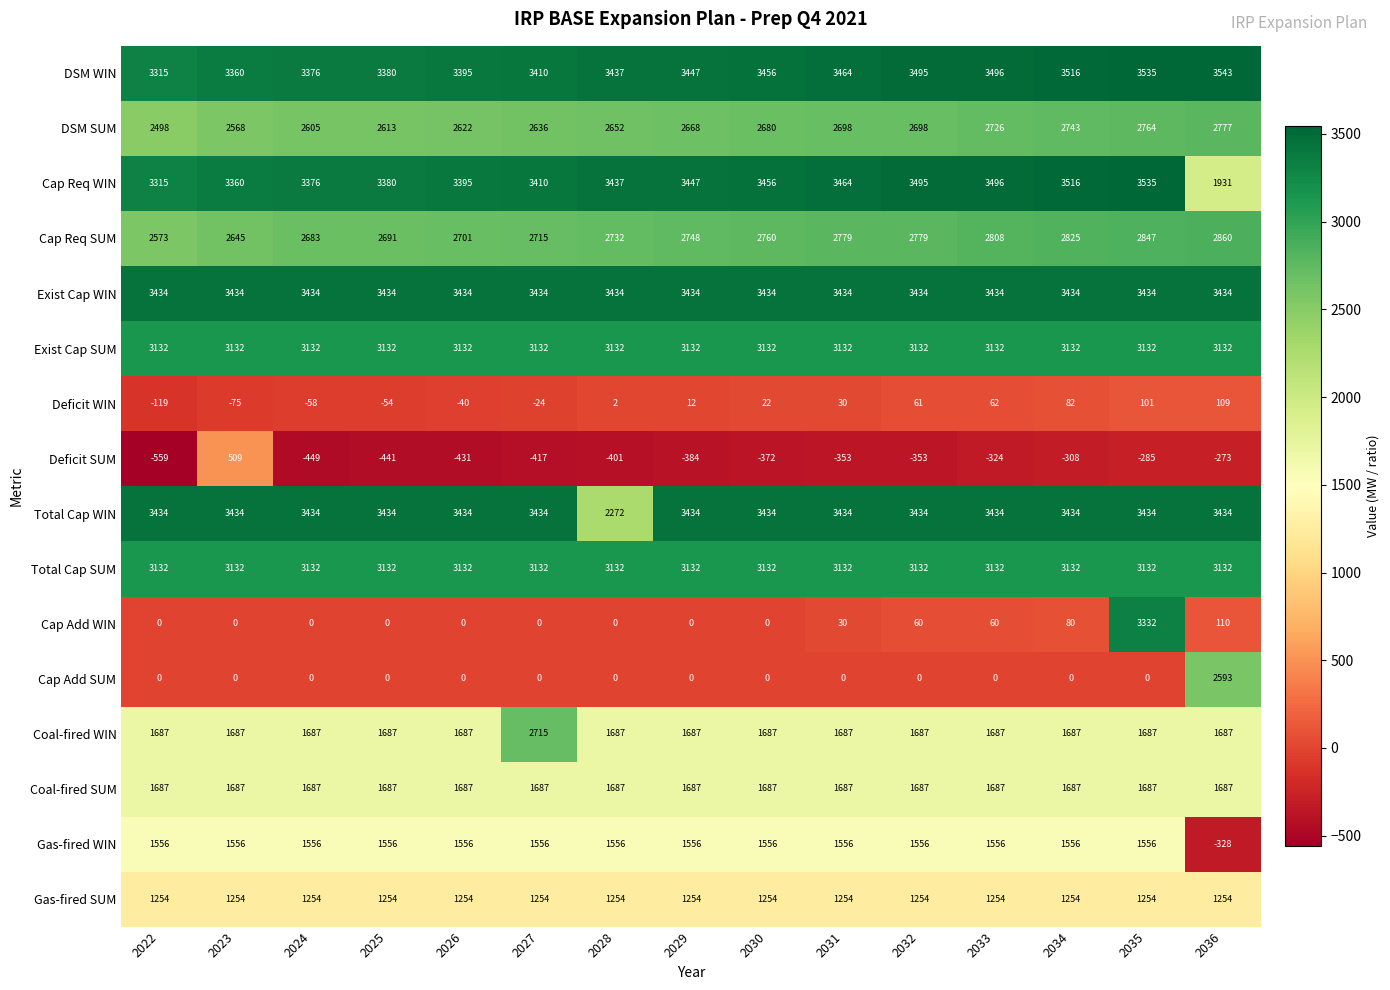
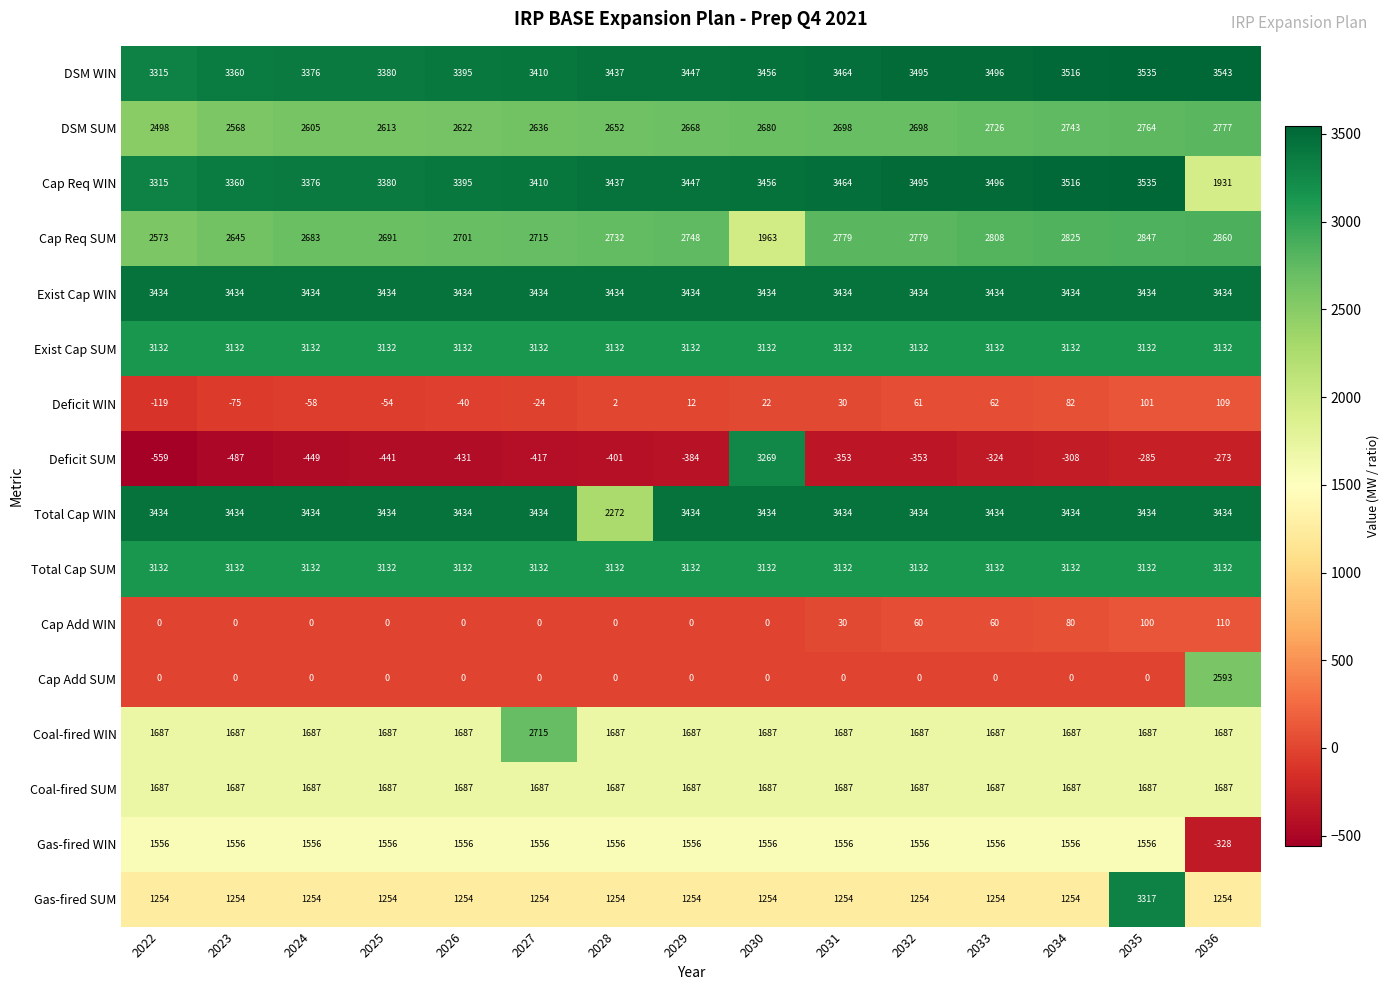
  {
    "Cap Req SUM": {
      "2022": 2573,
      "2023": 2645,
      "2024": 2683,
      "2025": 2691,
      "2026": 2701,
      "2027": 2715,
      "2028": 2732,
      "2029": 2748,
-     "2030": 2760,
+     "2030": 1963,
      "2031": 2779,
      "2032": 2779,
      "2033": 2808,
      "2034": 2825,
      "2035": 2847,
      "2036": 2860
    },
    "Deficit SUM": {
      "2022": -559,
-     "2023": 509,
+     "2023": -487,
      "2024": -449,
      "2025": -441,
      "2026": -431,
      "2027": -417,
      "2028": -401,
      "2029": -384,
-     "2030": -372,
+     "2030": 3269,
      "2031": -353,
      "2032": -353,
      "2033": -324,
      "2034": -308,
      "2035": -285,
      "2036": -273
    },
    "Cap Add WIN": {
      "2022": 0,
      "2023": 0,
      "2024": 0,
      "2025": 0,
      "2026": 0,
      "2027": 0,
      "2028": 0,
      "2029": 0,
      "2030": 0,
      "2031": 30,
      "2032": 60,
      "2033": 60,
      "2034": 80,
-     "2035": 3332,
+     "2035": 100,
      "2036": 110
    },
    "Gas-fired SUM": {
      "2022": 1254,
      "2023": 1254,
      "2024": 1254,
      "2025": 1254,
      "2026": 1254,
      "2027": 1254,
      "2028": 1254,
      "2029": 1254,
      "2030": 1254,
      "2031": 1254,
      "2032": 1254,
      "2033": 1254,
      "2034": 1254,
-     "2035": 1254,
+     "2035": 3317,
      "2036": 1254
    }
  }
